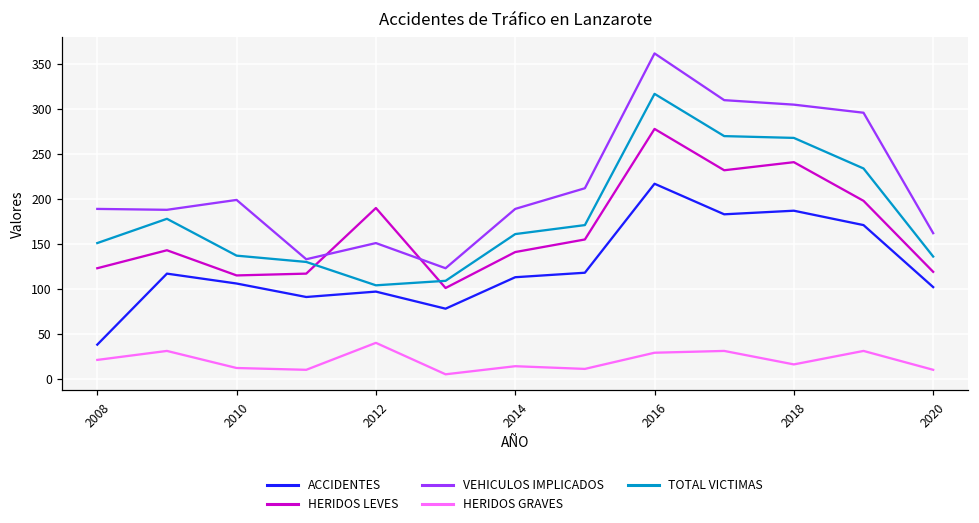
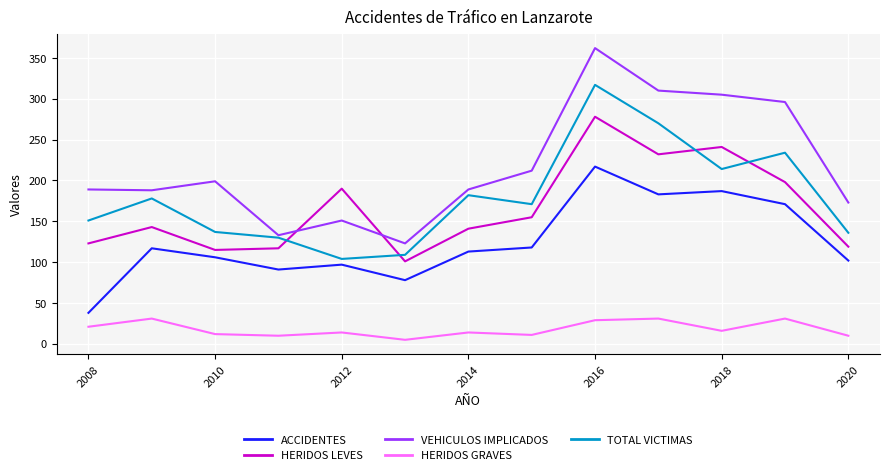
  {
    "ACCIDENTES": {
      "2008": 40,
      "2010": 110,
      "2012": 100,
      "2014": 110,
      "2016": 220,
      "2018": 190,
      "2020": 100
    },
    "HERIDOS LEVES": {
      "2008": 120,
      "2010": 120,
      "2012": 190,
      "2014": 140,
      "2016": 280,
      "2018": 240,
      "2020": 120
    },
    "VEHICULOS IMPLICADOS": {
      "2008": 190,
      "2010": 200,
      "2012": 150,
      "2014": 190,
      "2016": 360,
      "2018": 310,
-     "2020": 160
+     "2020": 170
    },
    "HERIDOS GRAVES": {
      "2008": 20,
      "2010": 10,
-     "2012": 40,
+     "2012": 10,
      "2014": 10,
      "2016": 30,
      "2018": 20,
      "2020": 10
    },
    "TOTAL VICTIMAS": {
      "2008": 150,
      "2010": 140,
      "2012": 100,
-     "2014": 160,
+     "2014": 180,
      "2016": 320,
-     "2018": 270,
+     "2018": 210,
      "2020": 140
    }
  }
